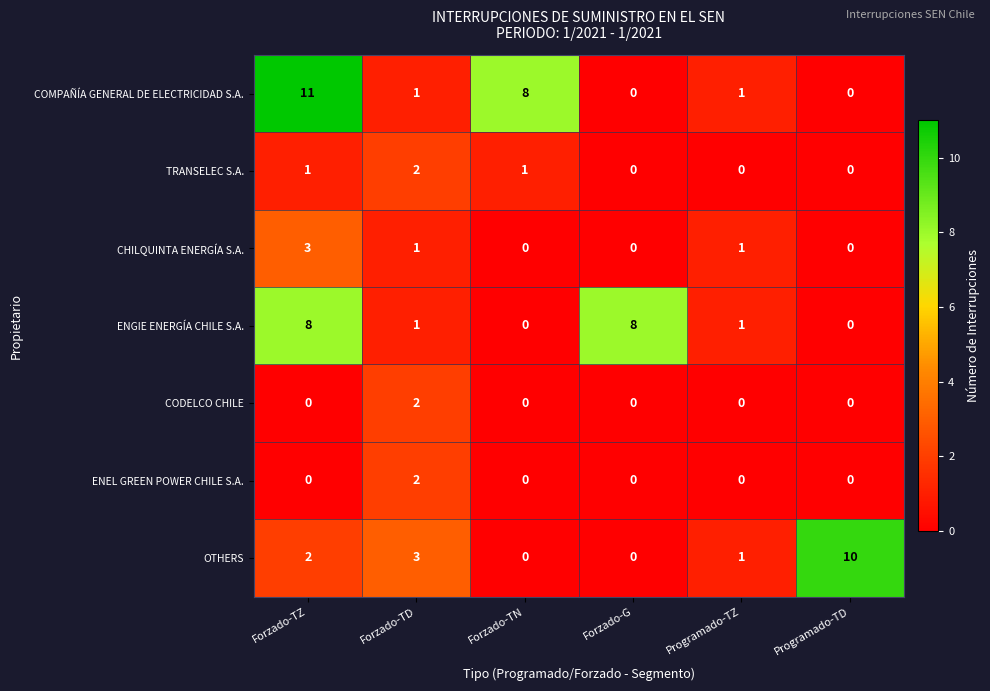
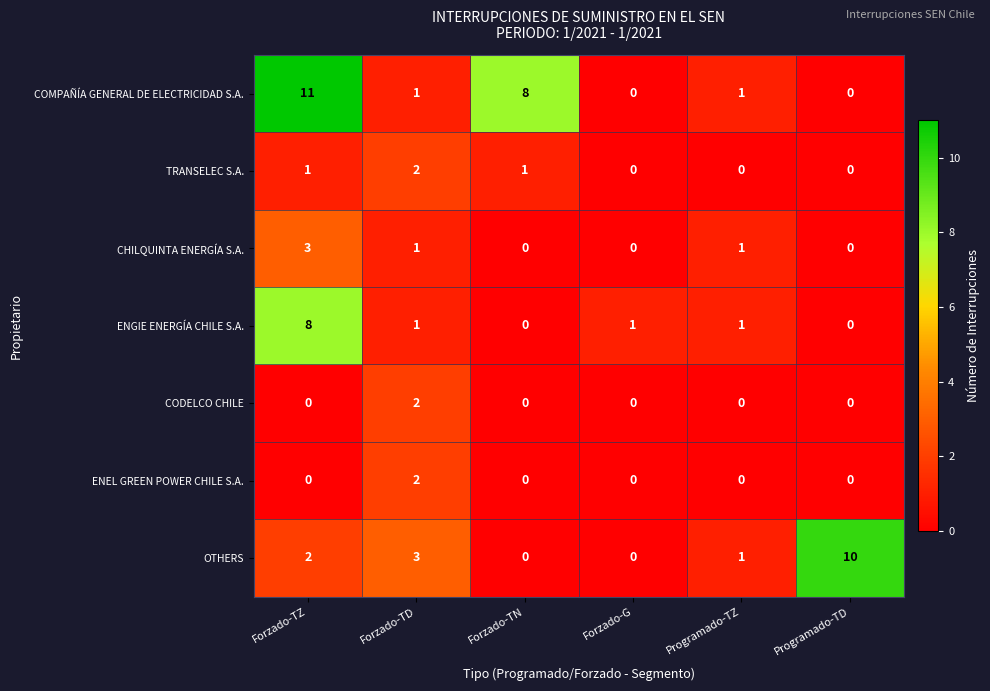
  {
    "COMPAÑÍA GENERAL DE ELECTRICIDAD S.A.": {
      "Forzado-TZ": 11,
      "Forzado-TD": 1,
      "Forzado-TN": 8,
      "Forzado-G": 0,
      "Programado-TZ": 1,
      "Programado-TD": 0
    },
    "TRANSELEC S.A.": {
      "Forzado-TZ": 1,
      "Forzado-TD": 2,
      "Forzado-TN": 1,
      "Forzado-G": 0,
      "Programado-TZ": 0,
      "Programado-TD": 0
    },
    "CHILQUINTA ENERGÍA S.A.": {
      "Forzado-TZ": 3,
      "Forzado-TD": 1,
      "Forzado-TN": 0,
      "Forzado-G": 0,
      "Programado-TZ": 1,
      "Programado-TD": 0
    },
    "ENGIE ENERGÍA CHILE S.A.": {
      "Forzado-TZ": 8,
      "Forzado-TD": 1,
      "Forzado-TN": 0,
-     "Forzado-G": 8,
+     "Forzado-G": 1,
      "Programado-TZ": 1,
      "Programado-TD": 0
    },
    "CODELCO CHILE": {
      "Forzado-TZ": 0,
      "Forzado-TD": 2,
      "Forzado-TN": 0,
      "Forzado-G": 0,
      "Programado-TZ": 0,
      "Programado-TD": 0
    },
    "ENEL GREEN POWER CHILE S.A.": {
      "Forzado-TZ": 0,
      "Forzado-TD": 2,
      "Forzado-TN": 0,
      "Forzado-G": 0,
      "Programado-TZ": 0,
      "Programado-TD": 0
    },
    "OTHERS": {
      "Forzado-TZ": 2,
      "Forzado-TD": 3,
      "Forzado-TN": 0,
      "Forzado-G": 0,
      "Programado-TZ": 1,
      "Programado-TD": 10
    }
  }
